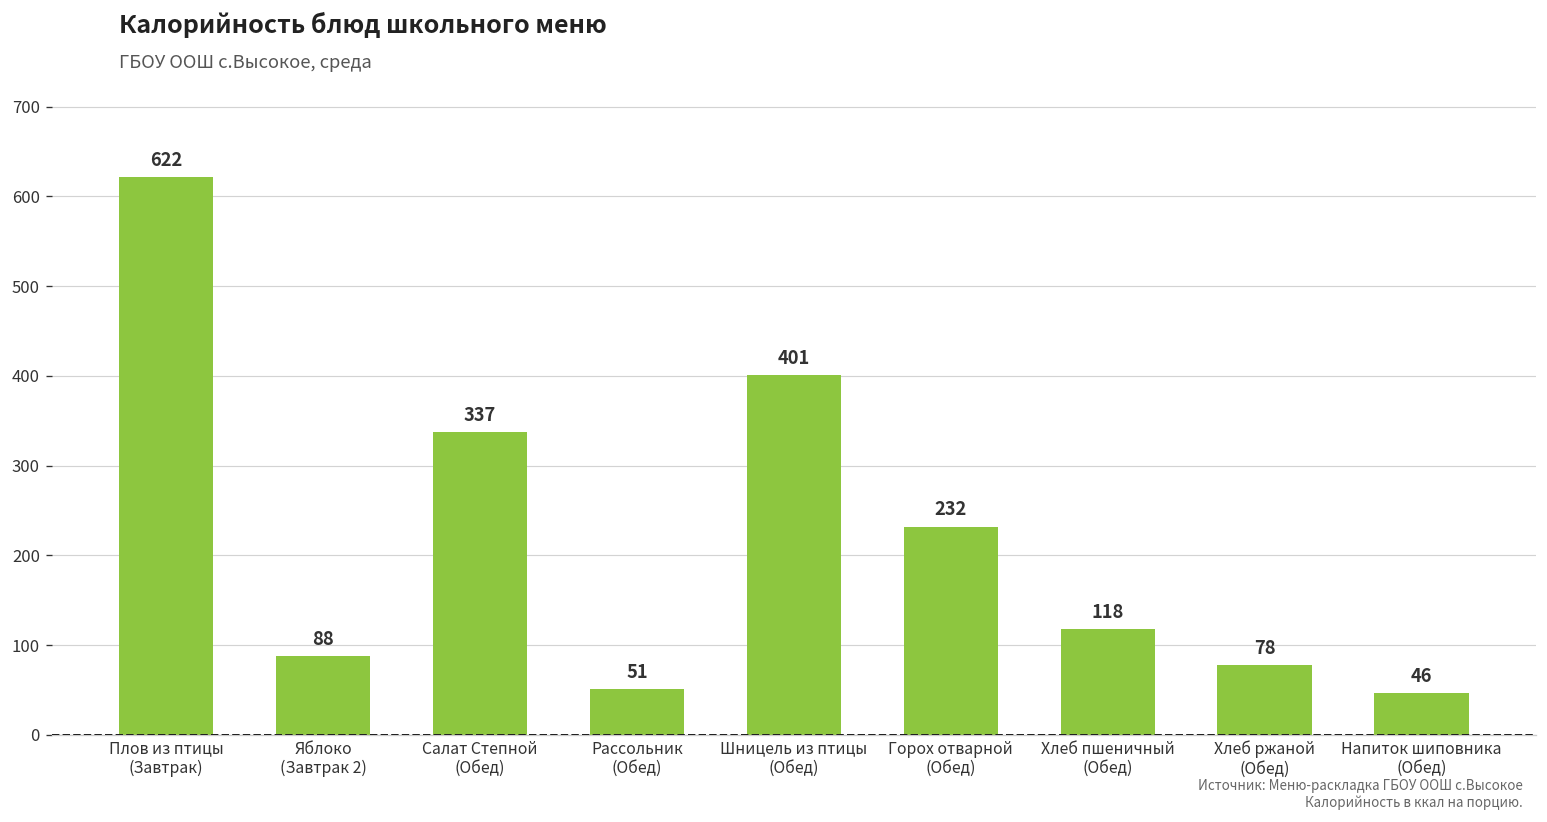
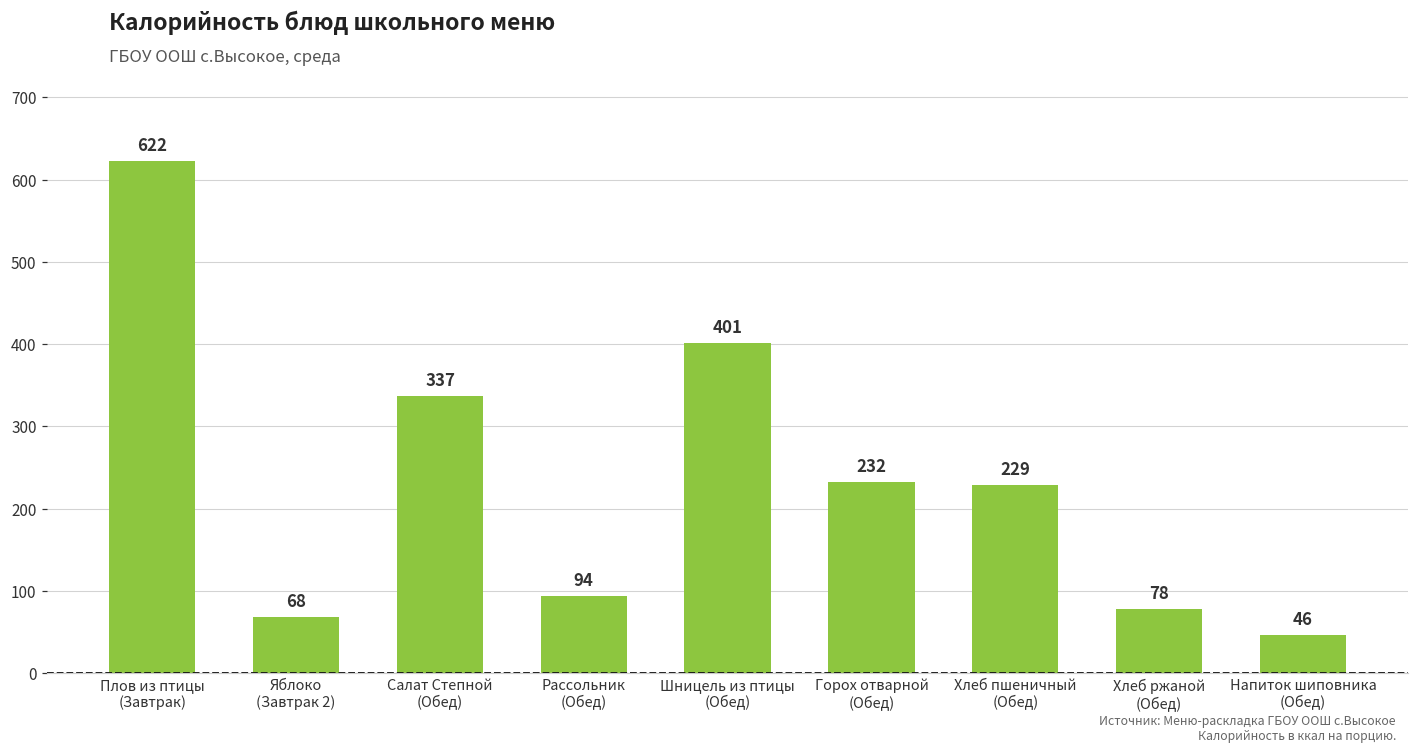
  {
    "Плов из птицы (Завтрак)": 622,
-   "Яблоко (Завтрак 2)": 88,
+   "Яблоко (Завтрак 2)": 68,
    "Салат Степной (Обед)": 337,
-   "Рассольник (Обед)": 51,
+   "Рассольник (Обед)": 94,
    "Шницель из птицы (Обед)": 401,
    "Горох отварной (Обед)": 232,
-   "Хлеб пшеничный (Обед)": 118,
+   "Хлеб пшеничный (Обед)": 229,
    "Хлеб ржаной (Обед)": 78,
    "Напиток шиповника (Обед)": 46
  }
